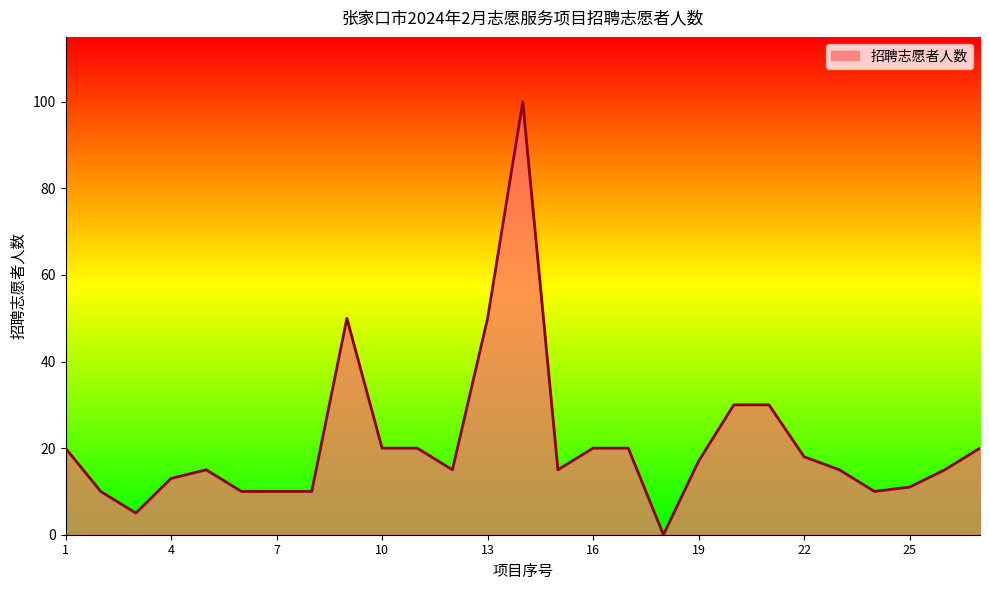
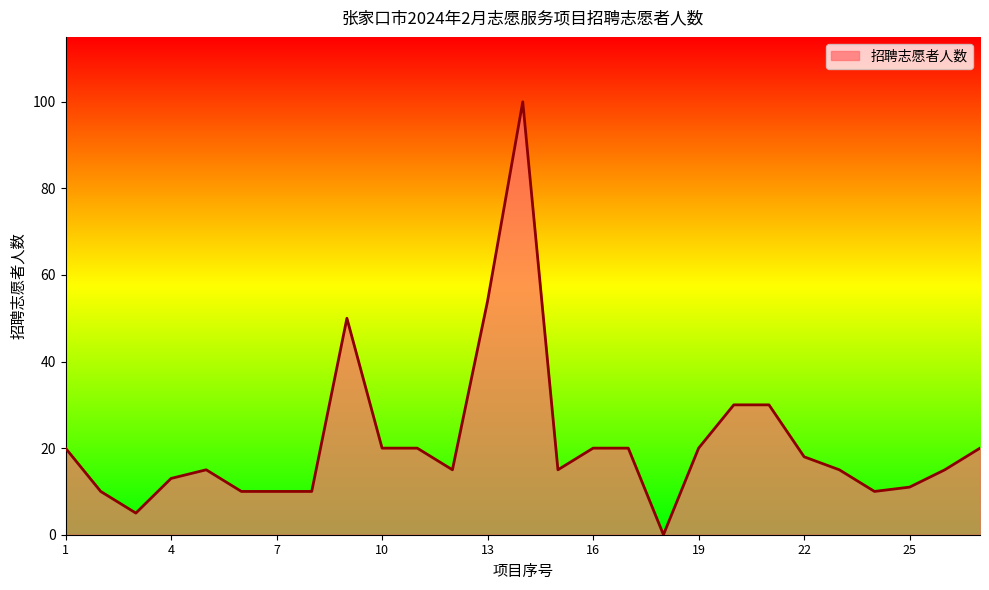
  {
    "1": 20,
    "4": 13,
    "7": 10,
    "10": 20,
-   "13": 50,
+   "13": 54,
    "16": 20,
-   "19": 17,
+   "19": 20,
    "22": 18,
    "25": 11
  }
